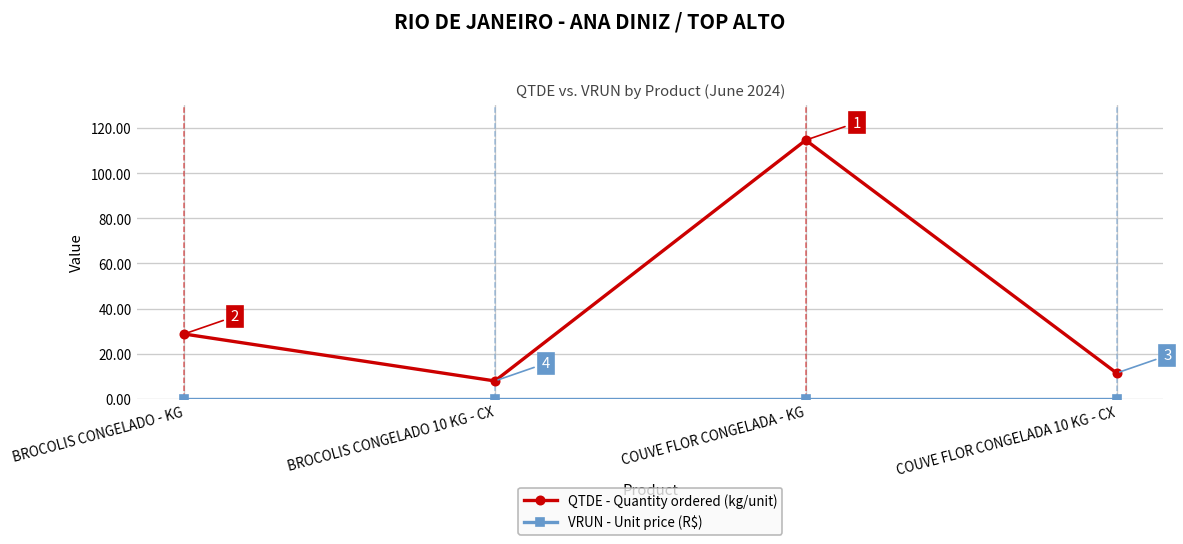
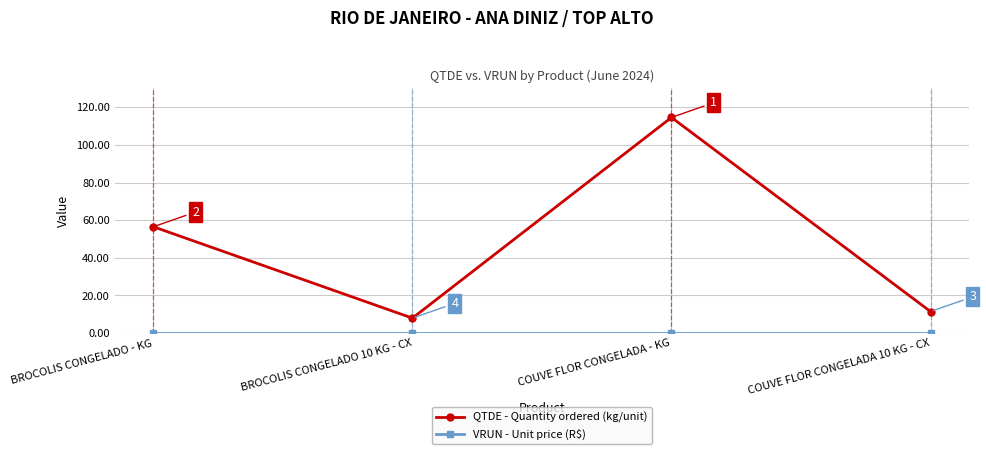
  {
    "QTDE - Quantity ordered (kg/unit)": {
-     "BROCOLIS CONGELADO - KG": 29,
+     "BROCOLIS CONGELADO - KG": 57,
      "BROCOLIS CONGELADO 10 KG - CX": 8,
      "COUVE FLOR CONGELADA - KG": 115,
      "COUVE FLOR CONGELADA 10 KG - CX": 11
    },
    "VRUN - Unit price (R$)": {
      "BROCOLIS CONGELADO - KG": 0,
      "BROCOLIS CONGELADO 10 KG - CX": 0,
      "COUVE FLOR CONGELADA - KG": 0,
      "COUVE FLOR CONGELADA 10 KG - CX": 0
    }
  }
